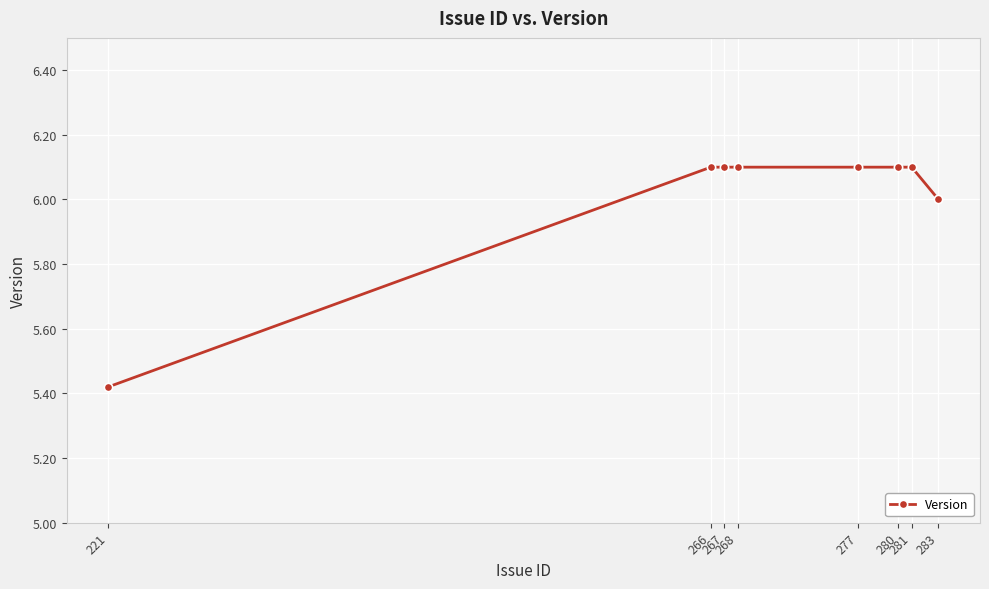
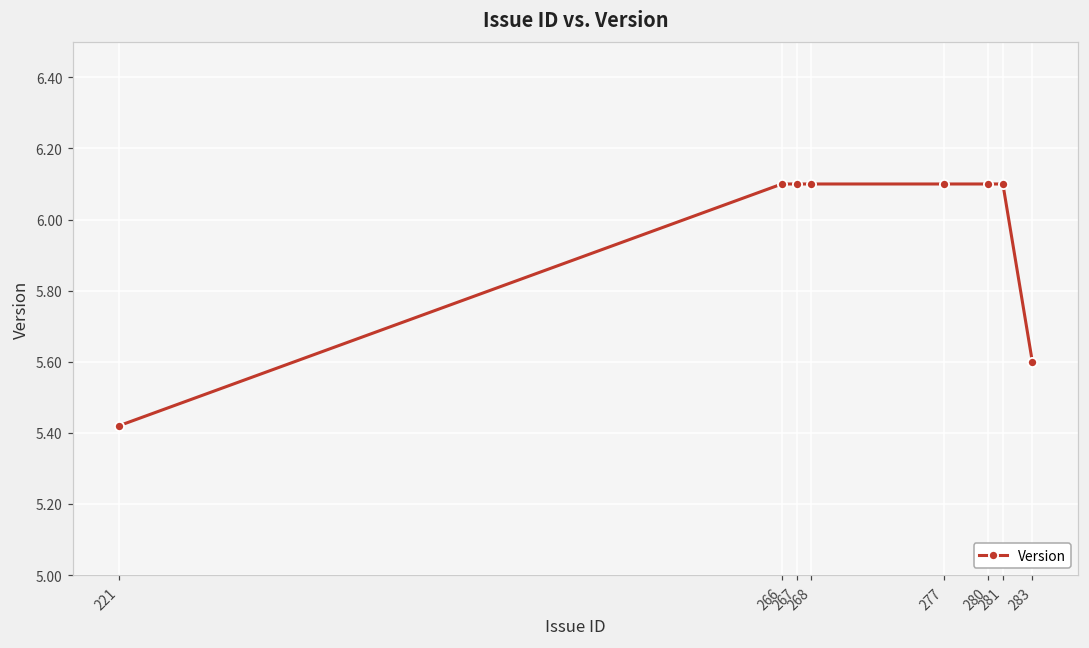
  {
    "221": 5.42,
    "266": 6.1,
    "267": 6.1,
    "268": 6.1,
    "277": 6.1,
    "280": 6.1,
    "281": 6.1,
-   "283": 6.0
+   "283": 5.6
  }
